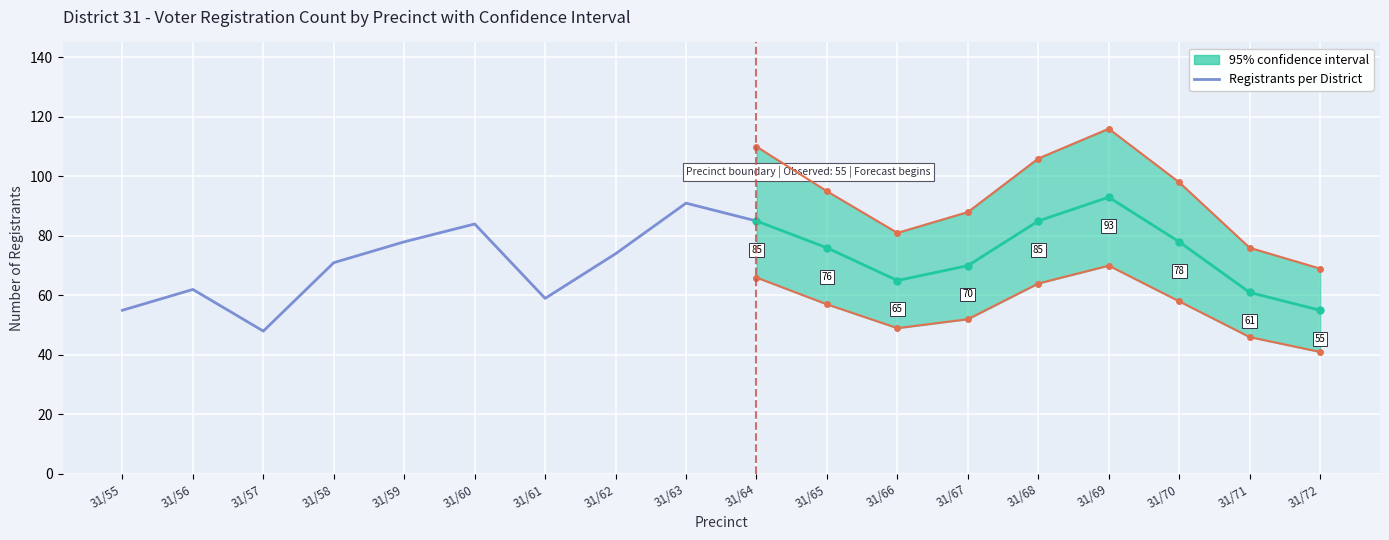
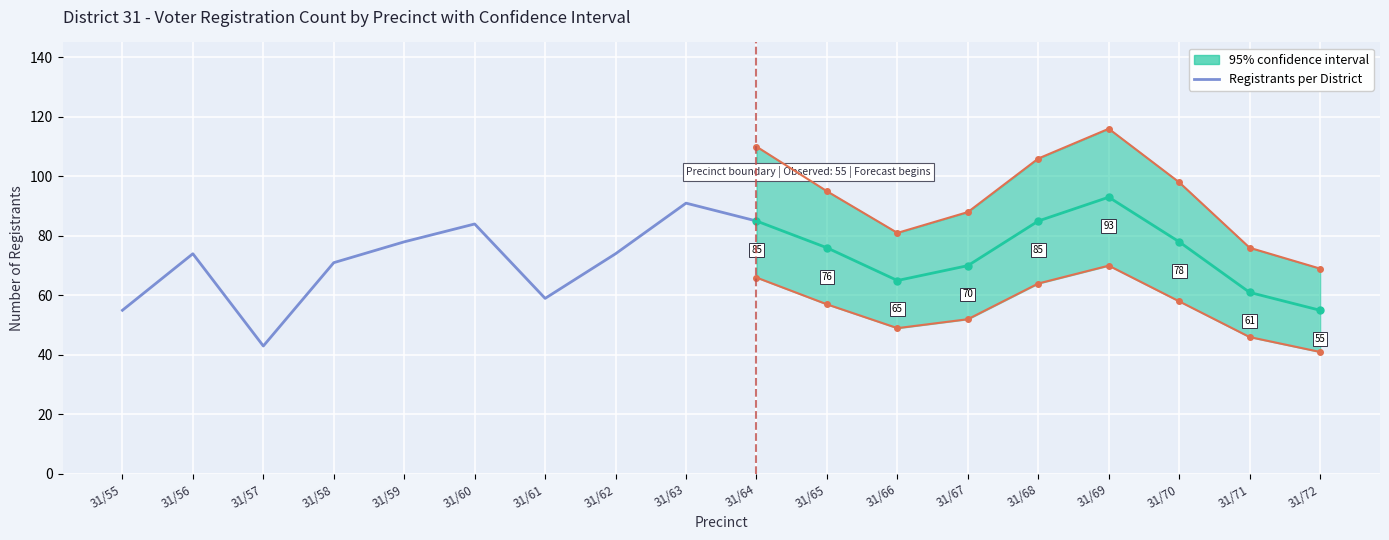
  {
    "Registrants per District": {
      "31/55": 55,
-     "31/56": 62,
-     "31/57": 48,
+     "31/56": 74,
+     "31/57": 43,
      "31/58": 71,
      "31/59": 78,
      "31/60": 84,
      "31/61": 59,
      "31/62": 74,
      "31/63": 91
    }
  }
